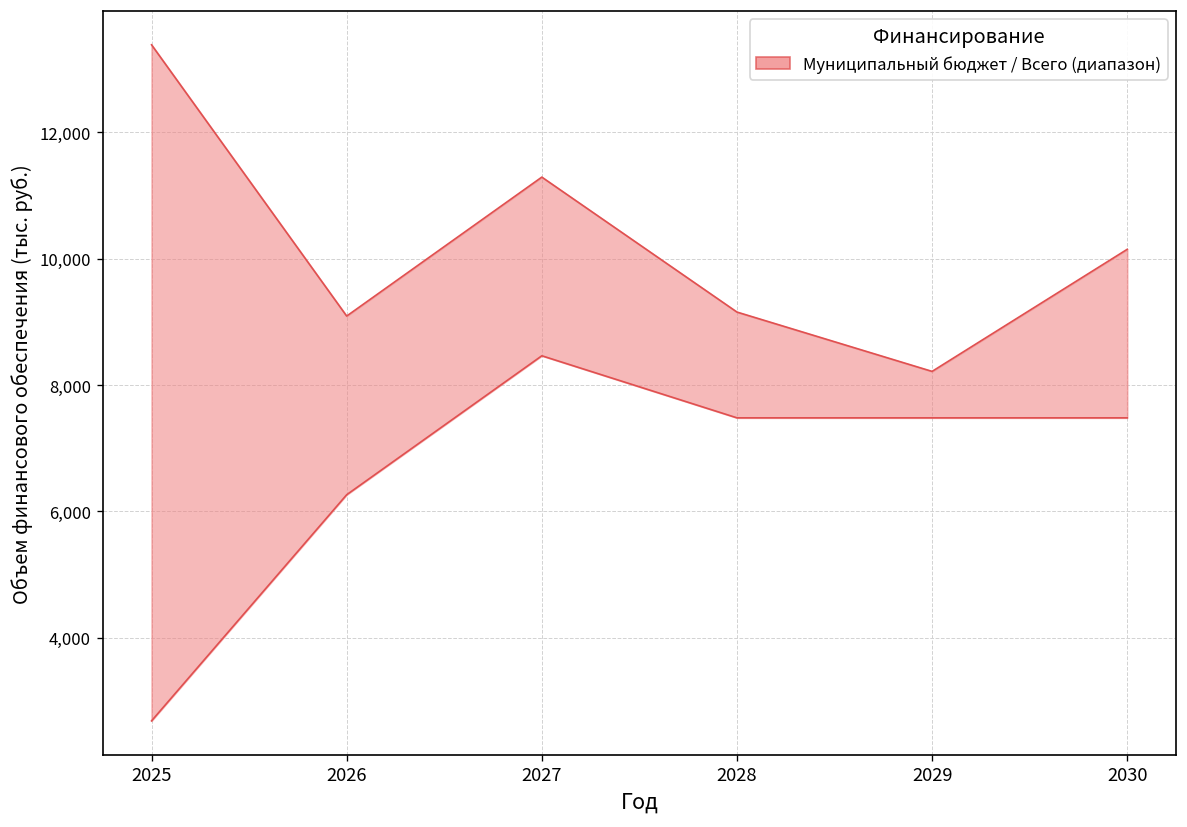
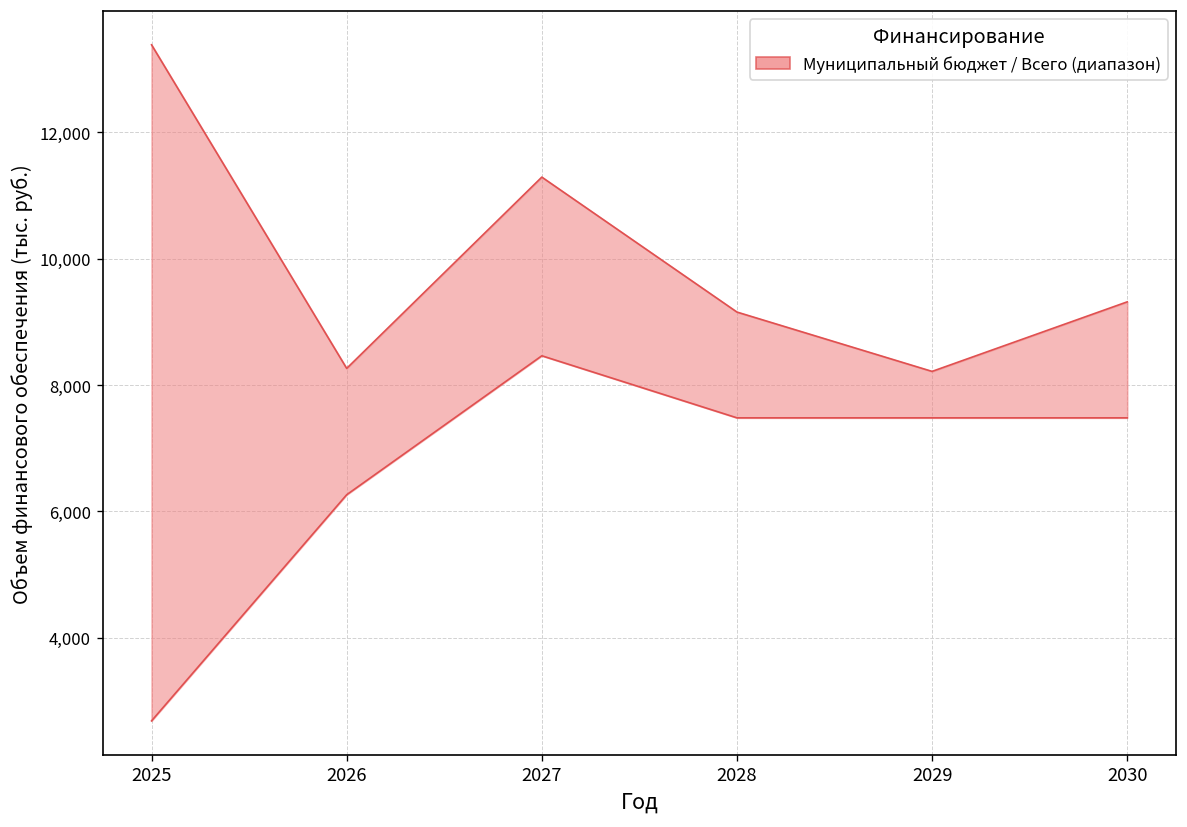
  {
    "Муниципальный бюджет / Всего (диапазон)": {
      "2025": "13,400",
-     "2026": "9,100",
+     "2026": "8,300",
      "2027": "11,300",
      "2028": "9,200",
      "2029": "8,200",
-     "2030": "10,100"
+     "2030": "9,300"
    }
  }
